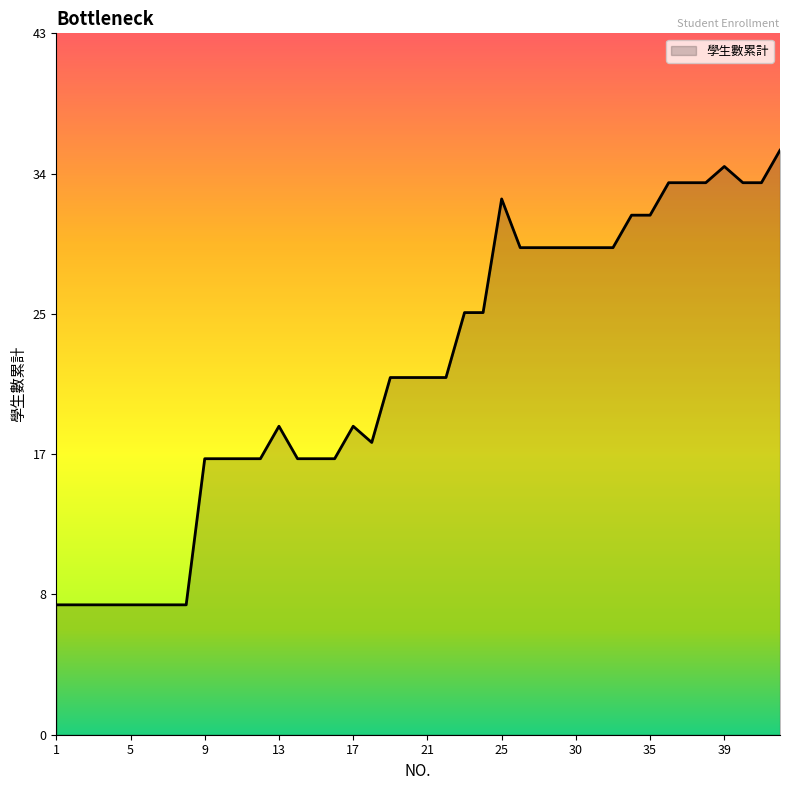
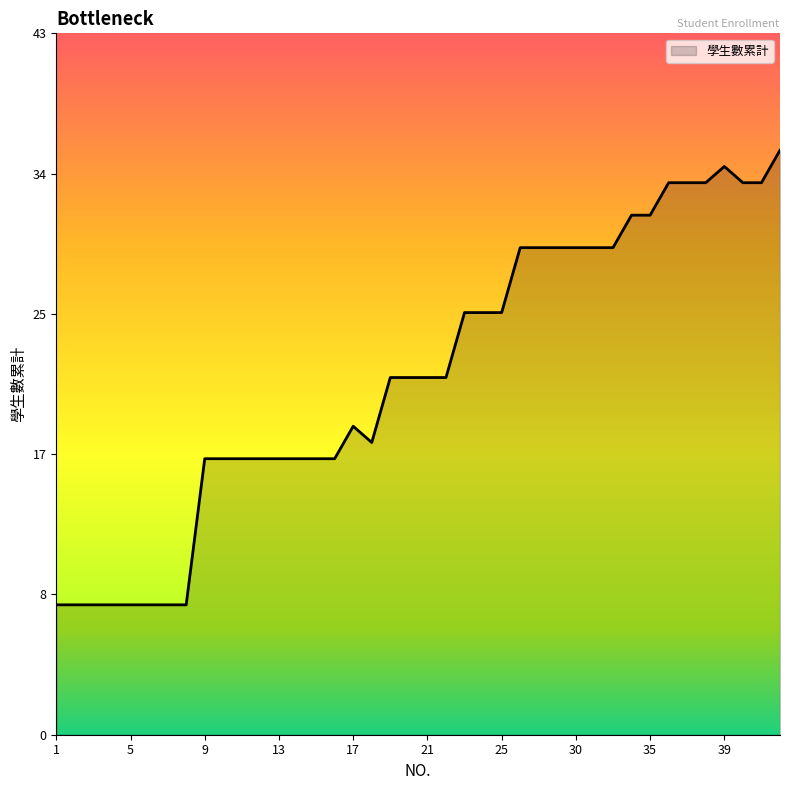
  {
    "1": 8,
    "5": 8,
    "9": 17,
-   "13": 19,
+   "13": 17,
    "17": 19,
    "21": 22,
-   "25": 33,
+   "25": 26,
    "30": 30,
    "35": 32,
    "39": 35
  }
